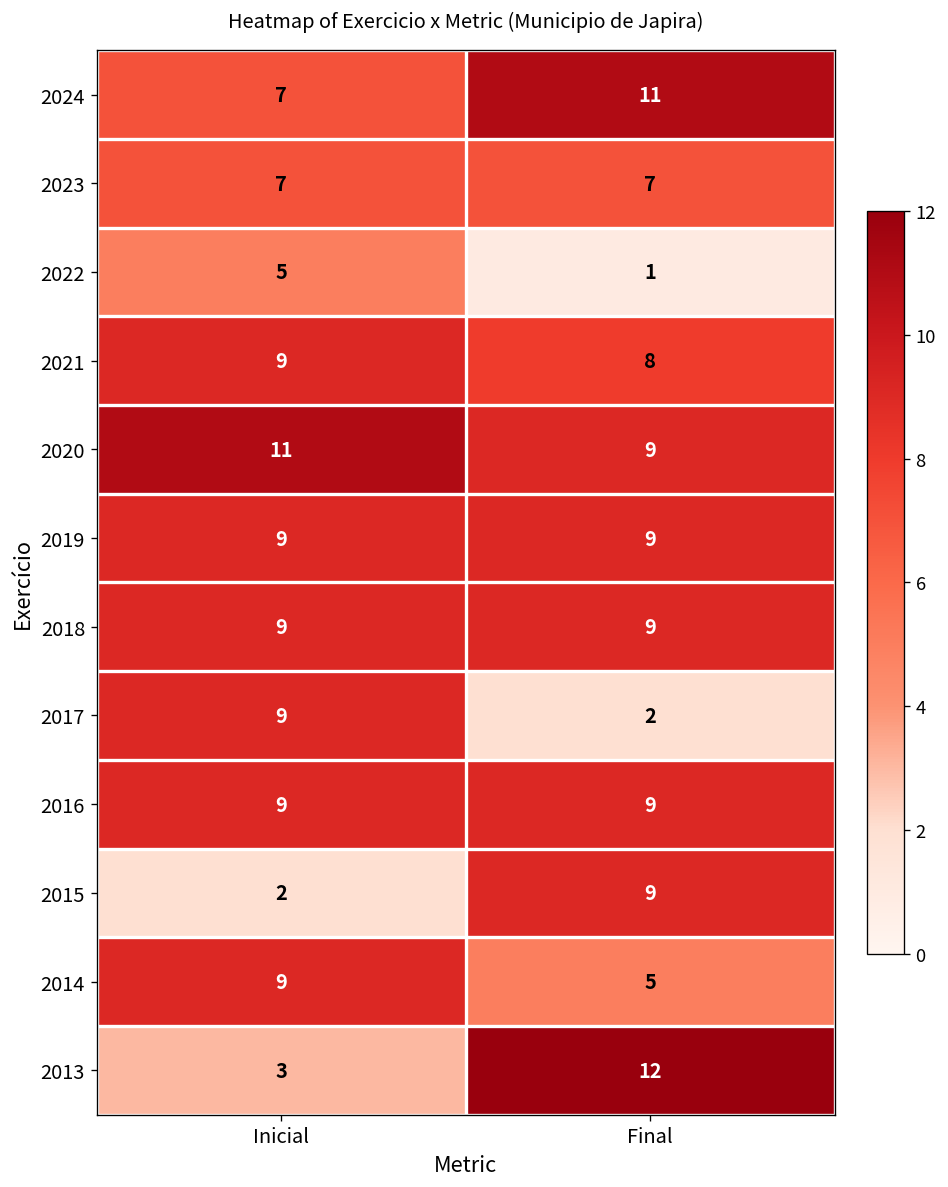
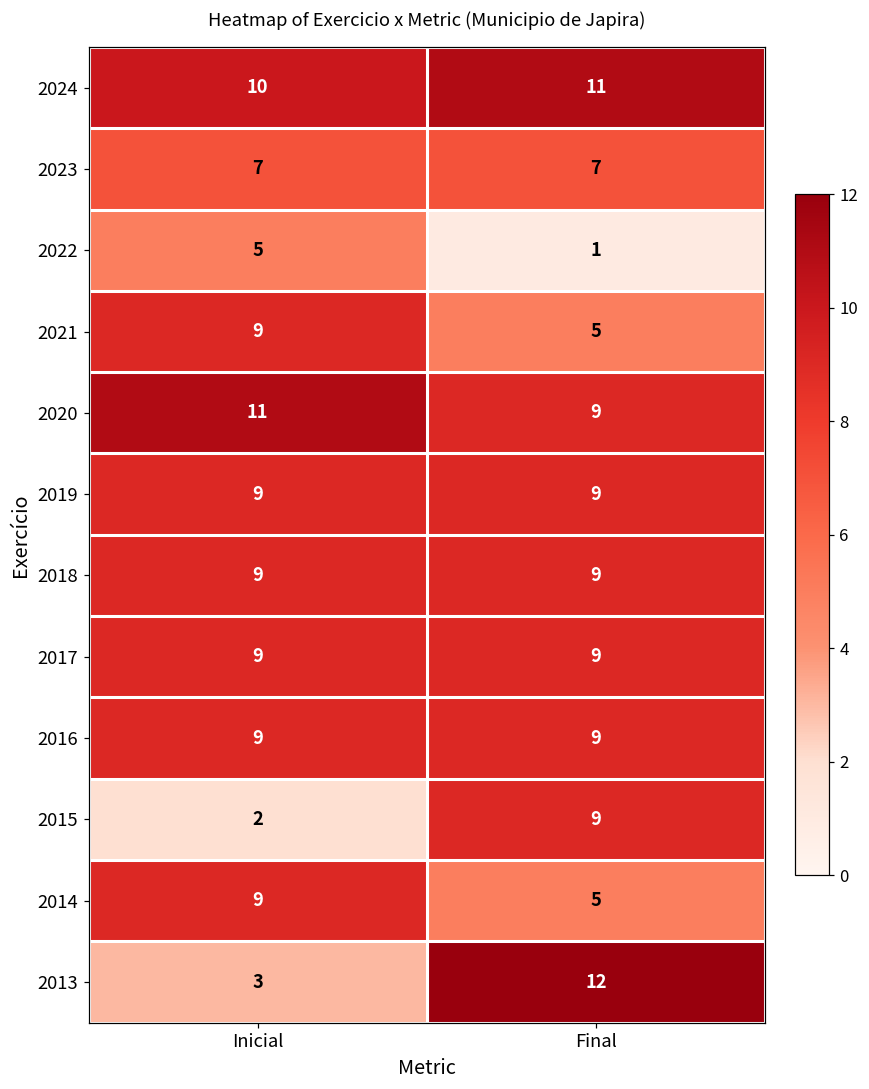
  {
    "2024": {
-     "Inicial": 7,
+     "Inicial": 10,
      "Final": 11
    },
    "2023": {
      "Inicial": 7,
      "Final": 7
    },
    "2022": {
      "Inicial": 5,
      "Final": 1
    },
    "2021": {
      "Inicial": 9,
-     "Final": 8
+     "Final": 5
    },
    "2020": {
      "Inicial": 11,
      "Final": 9
    },
    "2019": {
      "Inicial": 9,
      "Final": 9
    },
    "2018": {
      "Inicial": 9,
      "Final": 9
    },
    "2017": {
      "Inicial": 9,
-     "Final": 2
+     "Final": 9
    },
    "2016": {
      "Inicial": 9,
      "Final": 9
    },
    "2015": {
      "Inicial": 2,
      "Final": 9
    },
    "2014": {
      "Inicial": 9,
      "Final": 5
    },
    "2013": {
      "Inicial": 3,
      "Final": 12
    }
  }
